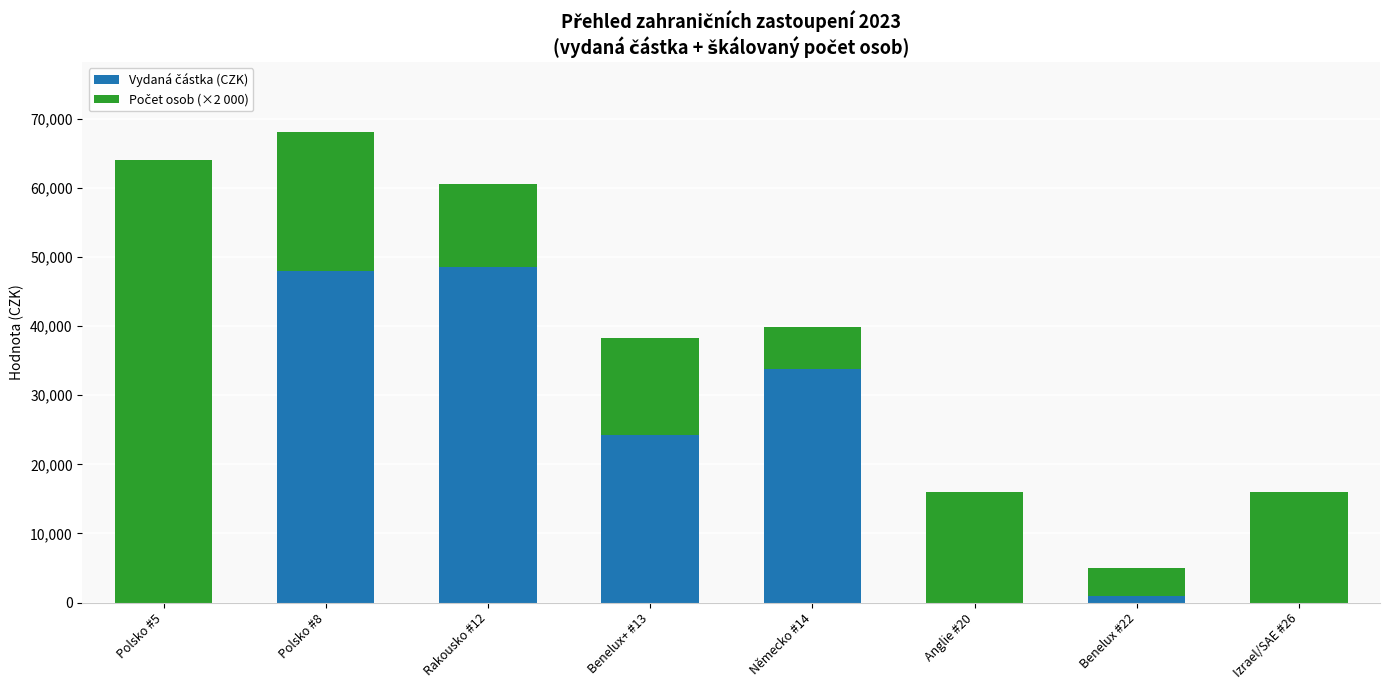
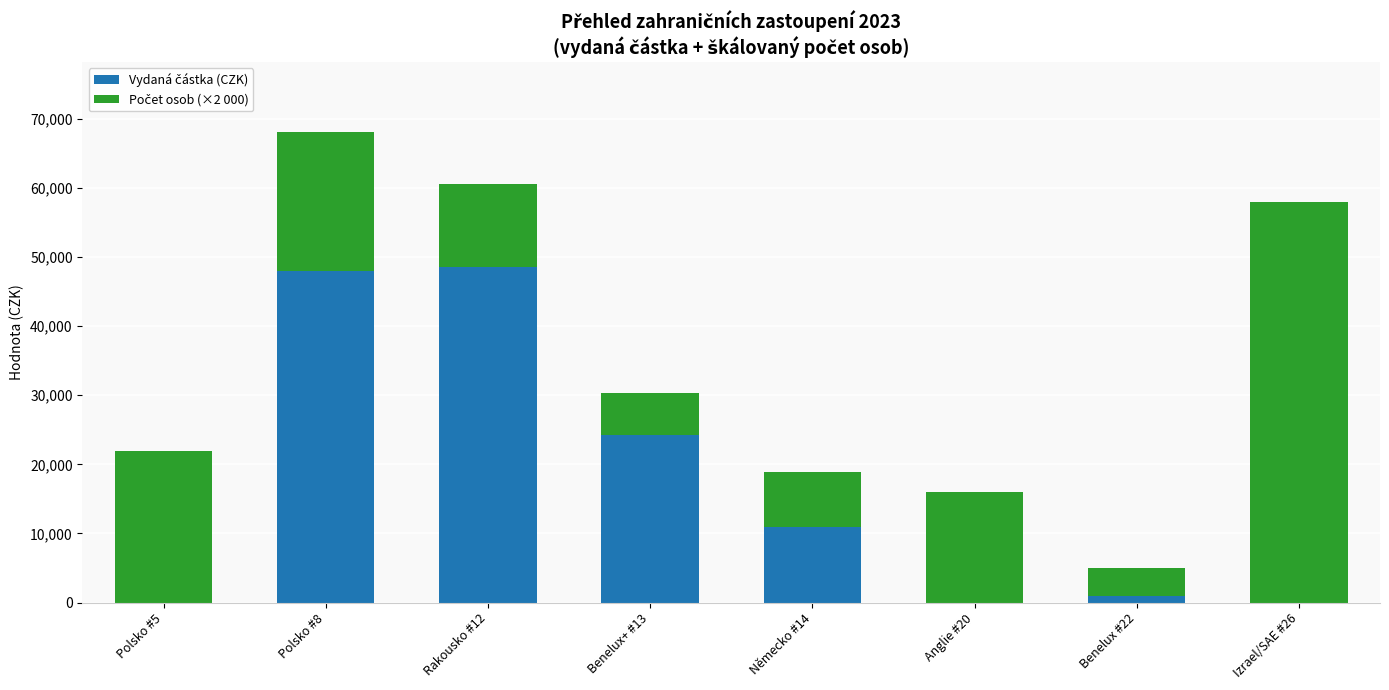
  {
    "Vydaná částka (CZK)": {
      "Polsko #5": "0",
      "Polsko #8": "48,000",
      "Rakousko #12": "49,000",
      "Benelux+ #13": "24,000",
-     "Německo #14": "34,000",
+     "Německo #14": "11,000",
      "Anglie #20": "0",
      "Benelux #22": "1,000",
      "Izrael/SAE #26": "0"
    },
    "Počet osob (×2 000)": {
-     "Polsko #5": "64,000",
+     "Polsko #5": "22,000",
      "Polsko #8": "20,000",
      "Rakousko #12": "12,000",
-     "Benelux+ #13": "14,000",
-     "Německo #14": "6,000",
+     "Benelux+ #13": "6,000",
+     "Německo #14": "8,000",
      "Anglie #20": "16,000",
      "Benelux #22": "4,000",
-     "Izrael/SAE #26": "16,000"
+     "Izrael/SAE #26": "58,000"
    }
  }
